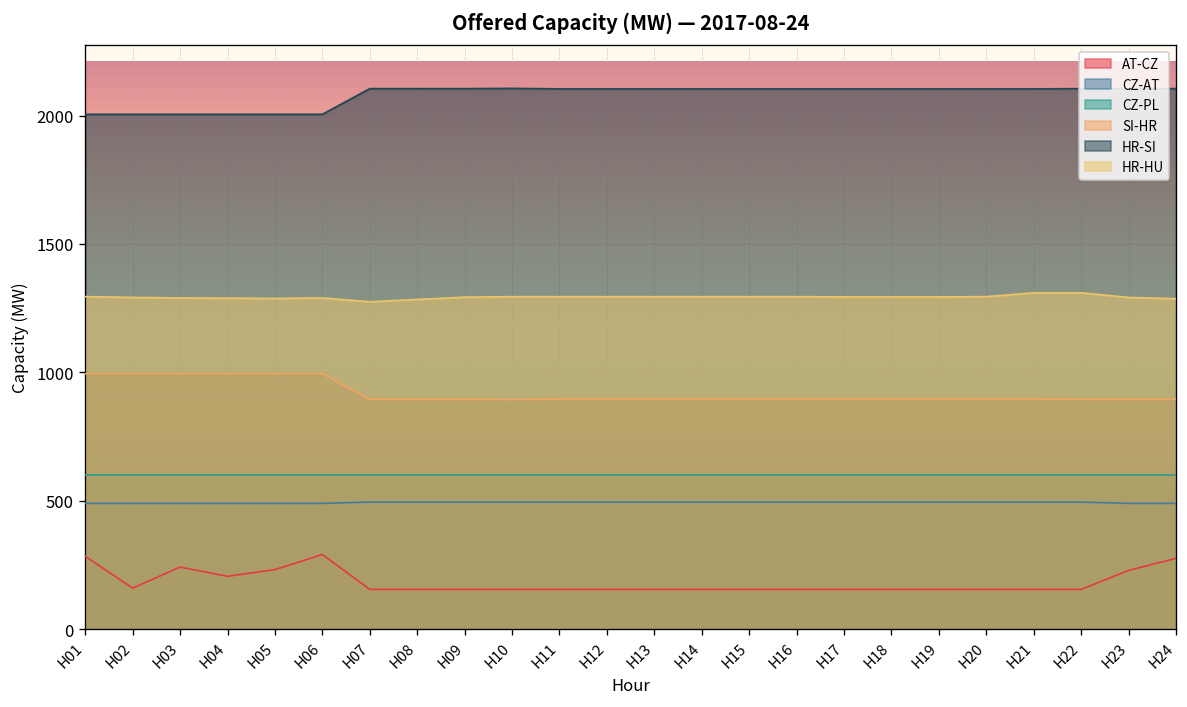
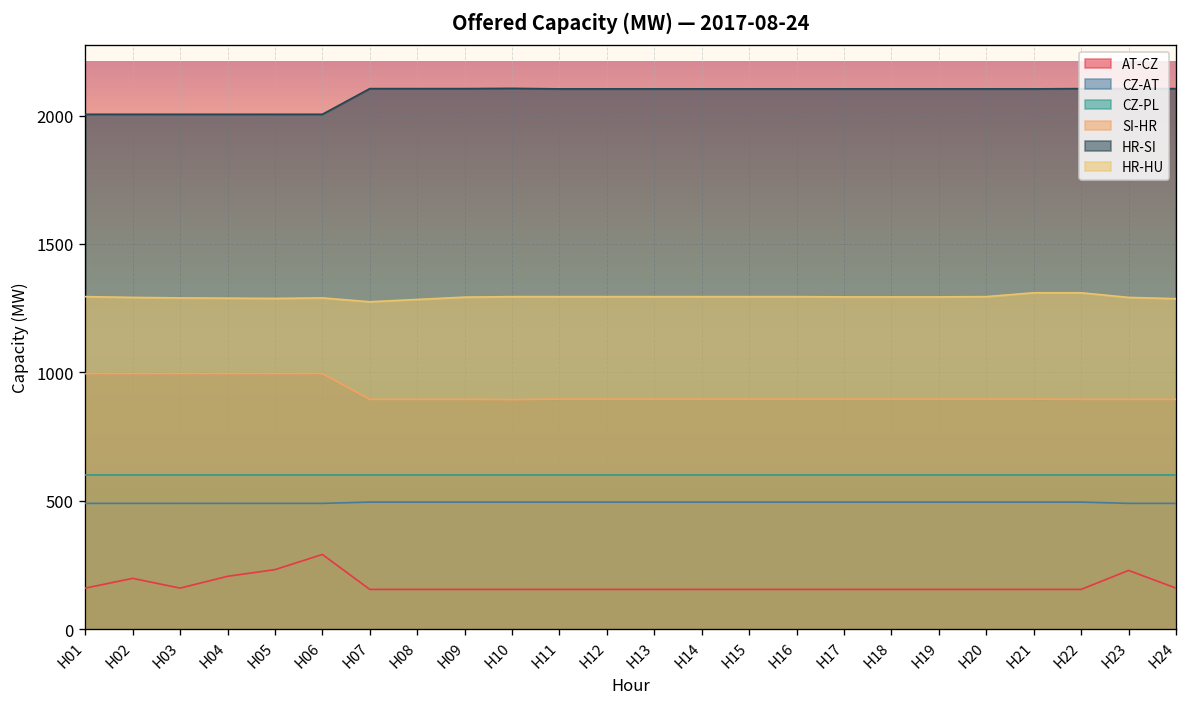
  {
    "AT-CZ": {
-     "H01": 280,
-     "H02": 160,
-     "H03": 240,
+     "H01": 160,
+     "H02": 200,
+     "H03": 160,
      "H04": 210,
      "H05": 230,
      "H06": 290,
      "H07": 160,
      "H08": 160,
      "H09": 160,
      "H10": 160,
      "H11": 160,
      "H12": 160,
      "H13": 160,
      "H14": 160,
      "H15": 160,
      "H16": 160,
      "H17": 160,
      "H18": 160,
      "H19": 160,
      "H20": 160,
      "H21": 160,
      "H22": 160,
      "H23": 230,
-     "H24": 280
+     "H24": 160
    },
    "HR-SI": {
      "H01": 2010,
      "H02": 2010,
      "H03": 2010,
      "H04": 2010,
      "H05": 2010,
      "H06": 2010,
      "H07": 2110,
      "H08": 2110,
      "H09": 2110,
      "H10": 2110,
      "H11": 2100,
      "H12": 2100,
      "H13": 2100,
      "H14": 2100,
      "H15": 2100,
      "H16": 2100,
      "H17": 2100,
      "H18": 2100,
      "H19": 2100,
      "H20": 2100,
      "H21": 2100,
      "H24": 2110
    }
  }
